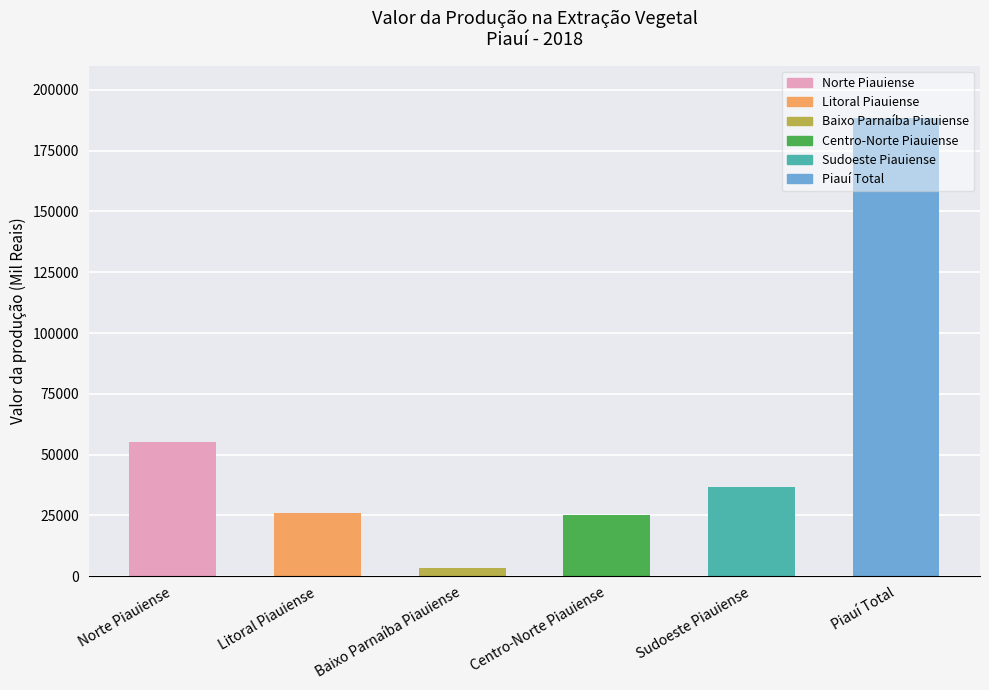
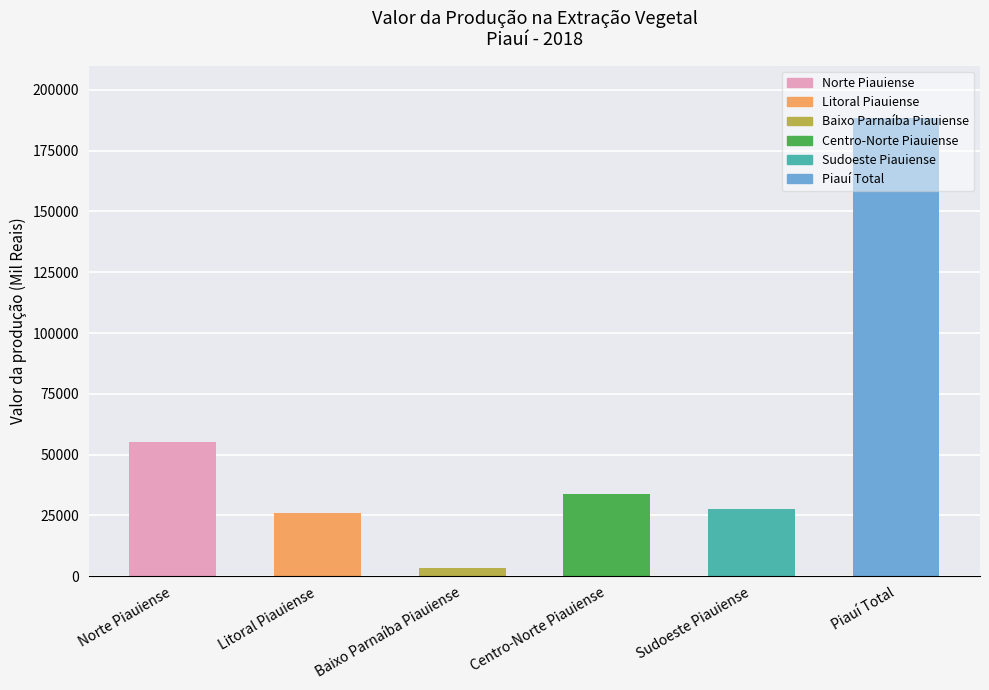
  {
    "Norte Piauiense": 55000,
    "Litoral Piauiense": 26000,
    "Baixo Parnaíba Piauiense": 3000,
-   "Centro-Norte Piauiense": 25000,
-   "Sudoeste Piauiense": 37000
+   "Centro-Norte Piauiense": 34000,
+   "Sudoeste Piauiense": 28000
  }
